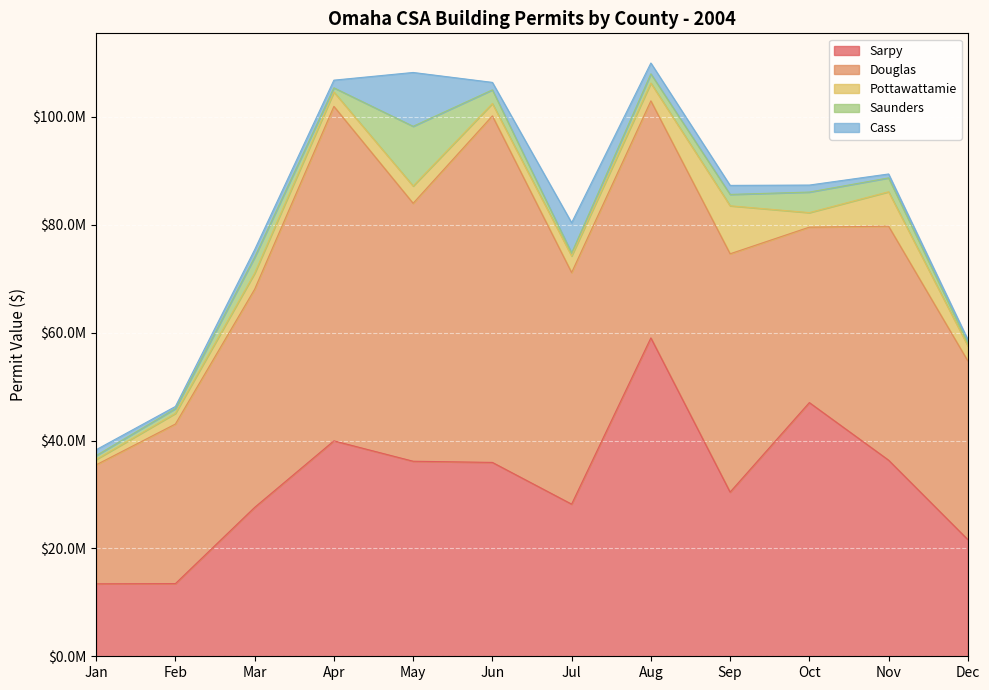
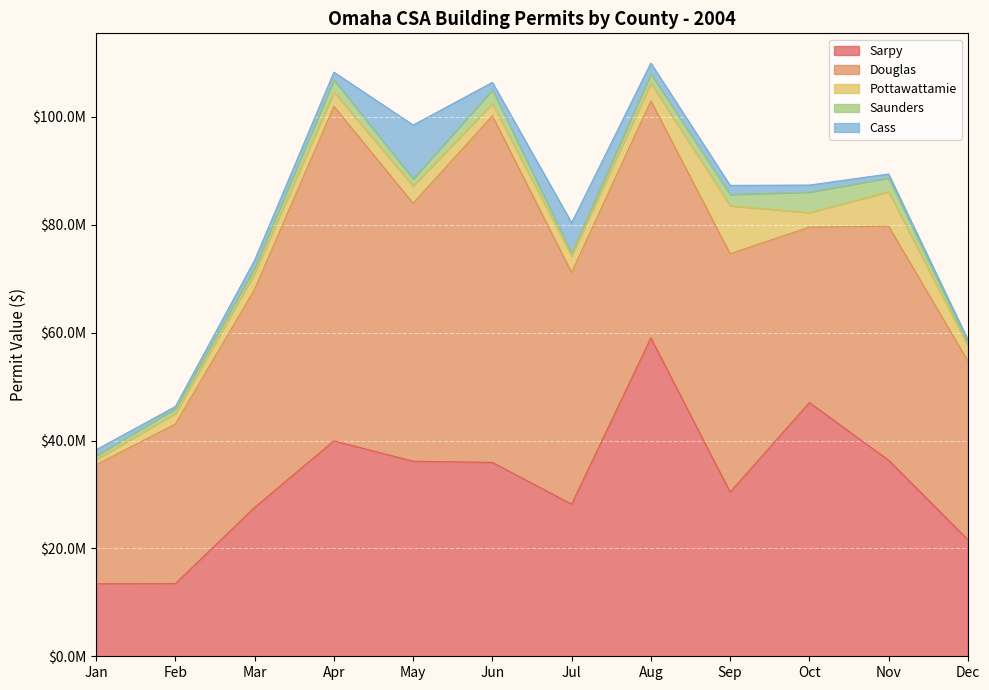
  {
    "Saunders": {
      "Jan": "$1000000",
-     "Mar": "$3000000",
-     "Apr": "$1000000",
-     "May": "$11000000",
+     "Mar": "$1000000",
+     "Apr": "$2000000",
+     "May": "$1000000",
      "Jun": "$3000000",
      "Jul": "$1000000",
      "Aug": "$2000000",
      "Sep": "$2000000",
      "Oct": "$4000000",
      "Nov": "$3000000",
      "Dec": "$1000000"
    },
    "Cass": {
      "Jan": "$1000000",
      "Mar": "$1000000",
      "Apr": "$1000000",
      "May": "$10000000",
      "Jun": "$1000000",
      "Jul": "$6000000",
      "Aug": "$2000000",
      "Sep": "$2000000",
      "Oct": "$1000000",
      "Nov": "$1000000",
      "Dec": "$1000000"
    }
  }
